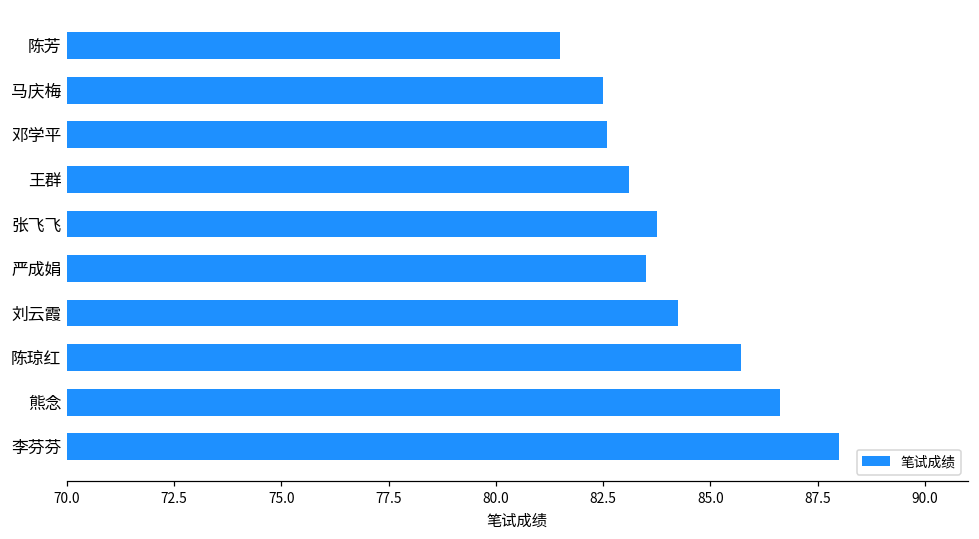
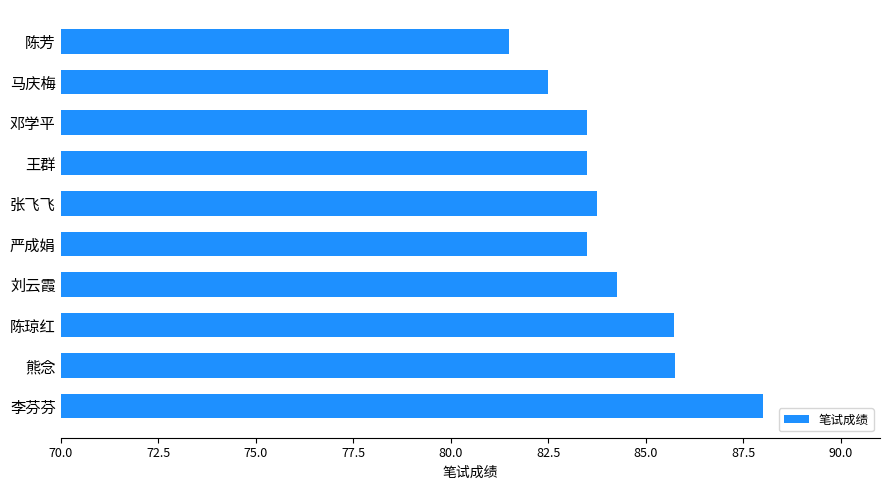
  {
    "陈芳": 81.5,
    "马庆梅": 82.5,
-   "邓学平": 82.6,
-   "王群": 83.1,
+   "邓学平": 83.5,
+   "王群": 83.5,
    "张飞飞": 83.8,
    "严成娟": 83.5,
    "刘云霞": 84.3,
    "陈琼红": 85.7,
-   "熊念": 86.6,
+   "熊念": 85.8,
    "李芬芬": 88.0
  }
